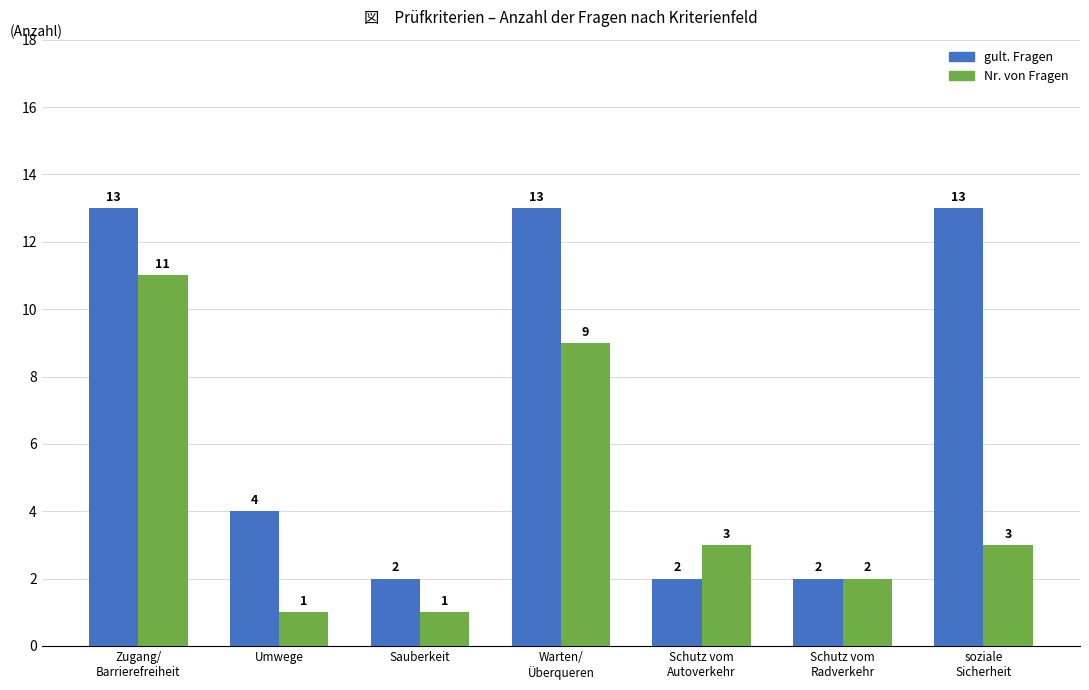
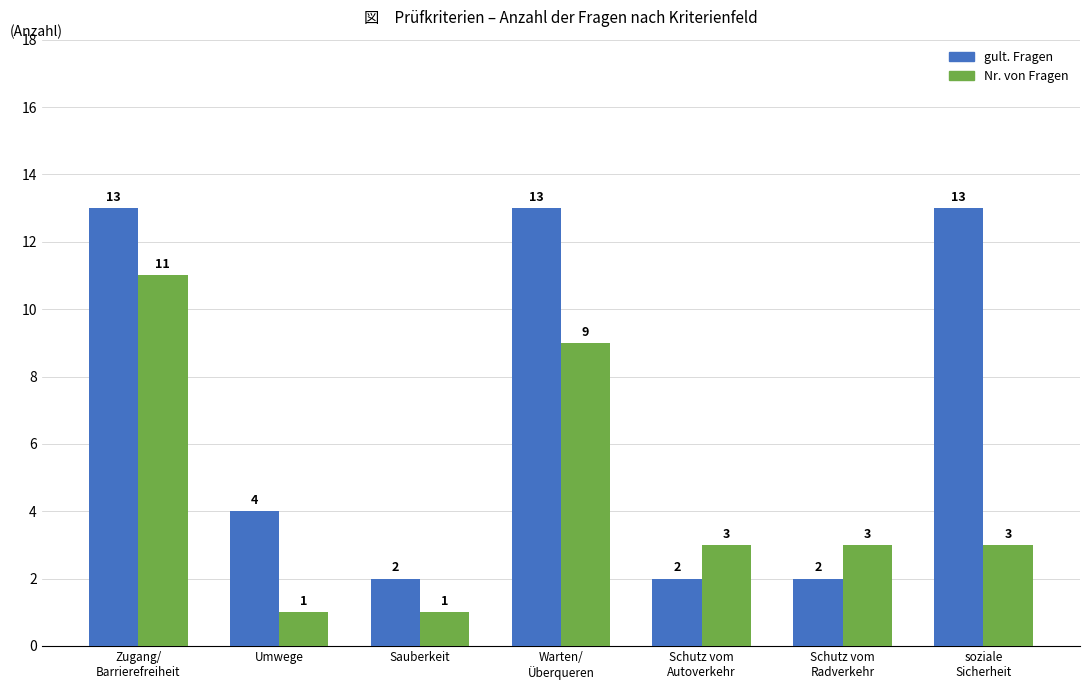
  {
    "gult. Fragen": {
      "Zugang/ Barrierefreiheit": 13,
      "Umwege": 4,
      "Sauberkeit": 2,
      "Warten/ Überqueren": 13,
      "Schutz vom Autoverkehr": 2,
      "Schutz vom Radverkehr": 2,
      "soziale Sicherheit": 13
    },
    "Nr. von Fragen": {
      "Zugang/ Barrierefreiheit": 11,
      "Umwege": 1,
      "Sauberkeit": 1,
      "Warten/ Überqueren": 9,
      "Schutz vom Autoverkehr": 3,
-     "Schutz vom Radverkehr": 2,
+     "Schutz vom Radverkehr": 3,
      "soziale Sicherheit": 3
    }
  }
